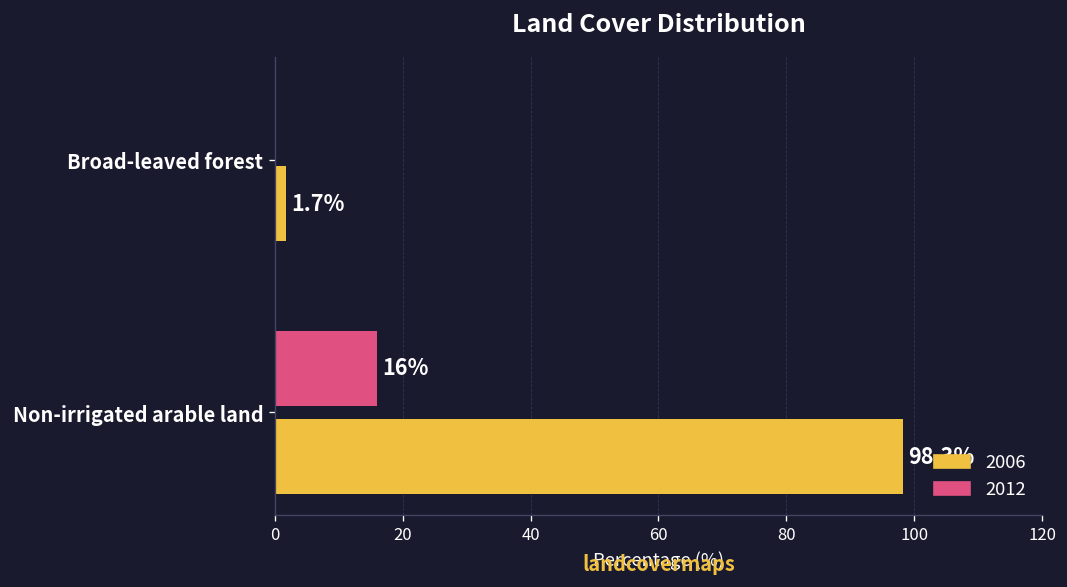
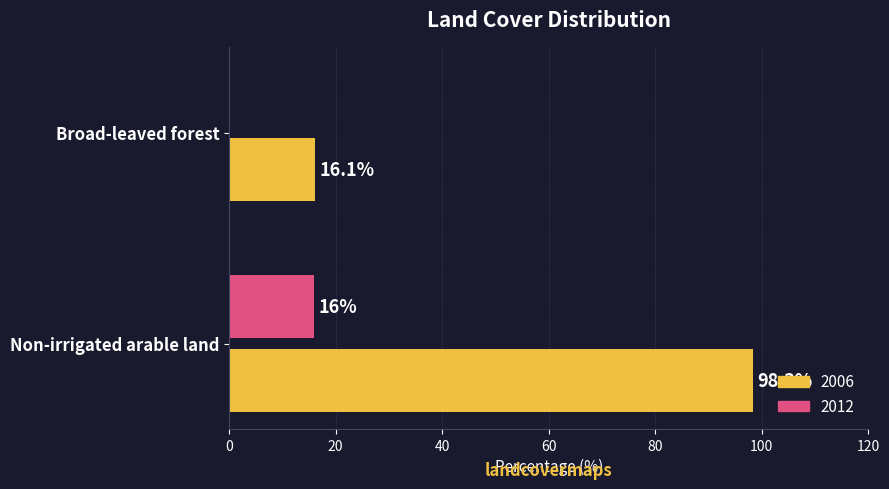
  {
    "2006": {
-     "Broad-leaved forest": "1.7%",
+     "Broad-leaved forest": "16.1%",
      "Non-irrigated arable land": "98.3%"
    },
    "2012": {
      "Non-irrigated arable land": "16%"
    }
  }
